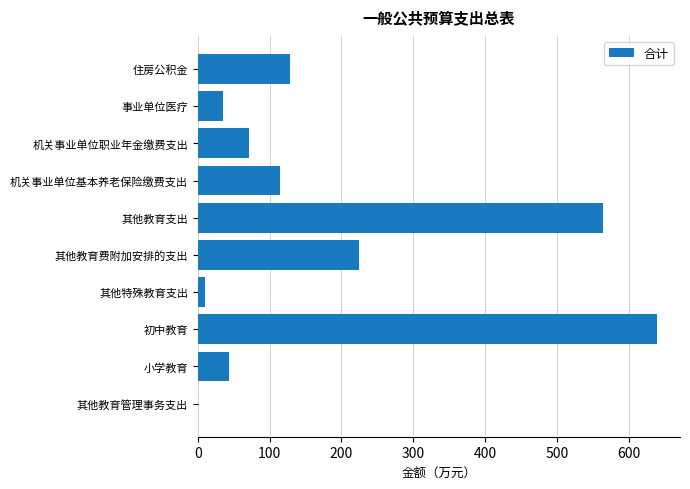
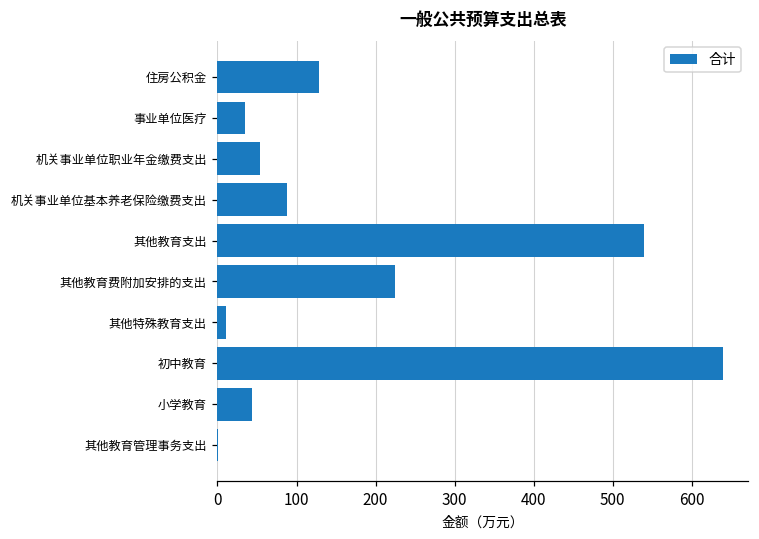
  {
    "住房公积金": 130,
    "事业单位医疗": 40,
-   "机关事业单位职业年金缴费支出": 70,
-   "机关事业单位基本养老保险缴费支出": 120,
-   "其他教育支出": 560,
+   "机关事业单位职业年金缴费支出": 50,
+   "机关事业单位基本养老保险缴费支出": 90,
+   "其他教育支出": 540,
    "其他教育费附加安排的支出": 220,
    "其他特殊教育支出": 10,
    "初中教育": 640,
    "小学教育": 40
  }
